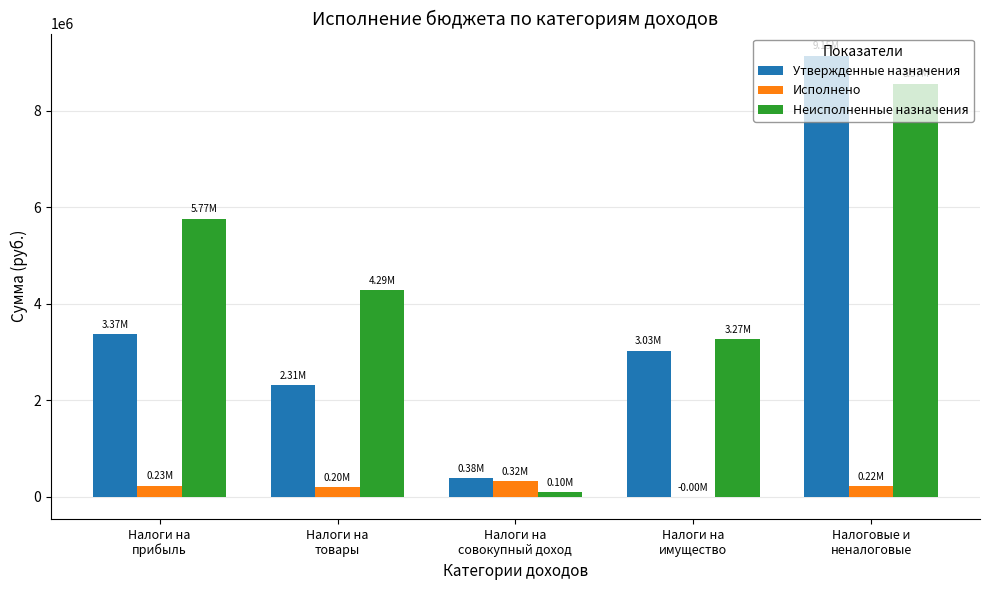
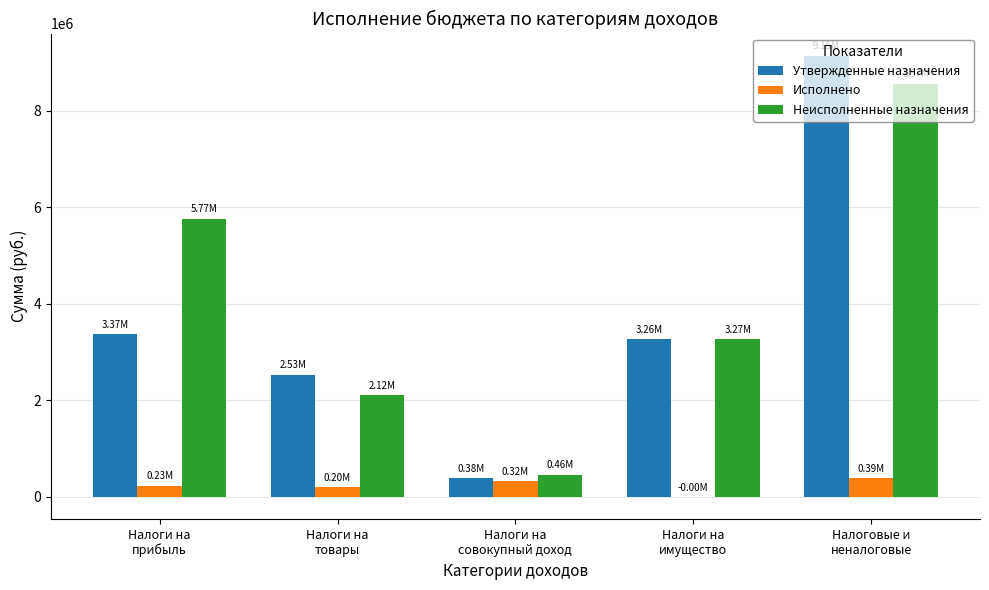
  {
    "Утвержденные назначения": {
      "Налоги на прибыль": "3.37M",
-     "Налоги на товары": "2.31M",
+     "Налоги на товары": "2.53M",
      "Налоги на совокупный доход": "0.38M",
-     "Налоги на имущество": "3.03M"
+     "Налоги на имущество": "3.26M"
    },
    "Исполнено": {
      "Налоги на прибыль": "0.23M",
      "Налоги на товары": "0.20M",
      "Налоги на совокупный доход": "0.32M",
-     "Налоговые и неналоговые": "0.22M"
+     "Налоговые и неналоговые": "0.39M"
    },
    "Неисполненные назначения": {
      "Налоги на прибыль": "5.77M",
-     "Налоги на товары": "4.29M",
-     "Налоги на совокупный доход": "0.10M",
+     "Налоги на товары": "2.12M",
+     "Налоги на совокупный доход": "0.46M",
      "Налоги на имущество": "3.27M"
    }
  }
